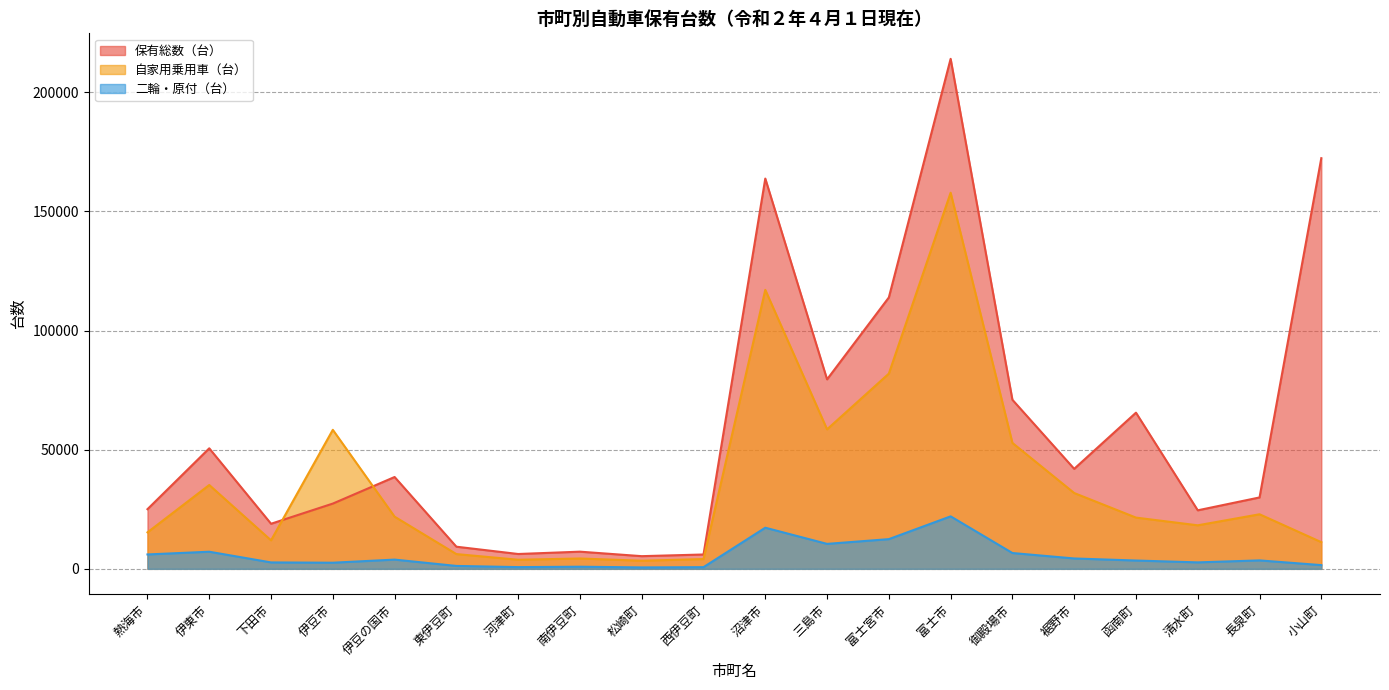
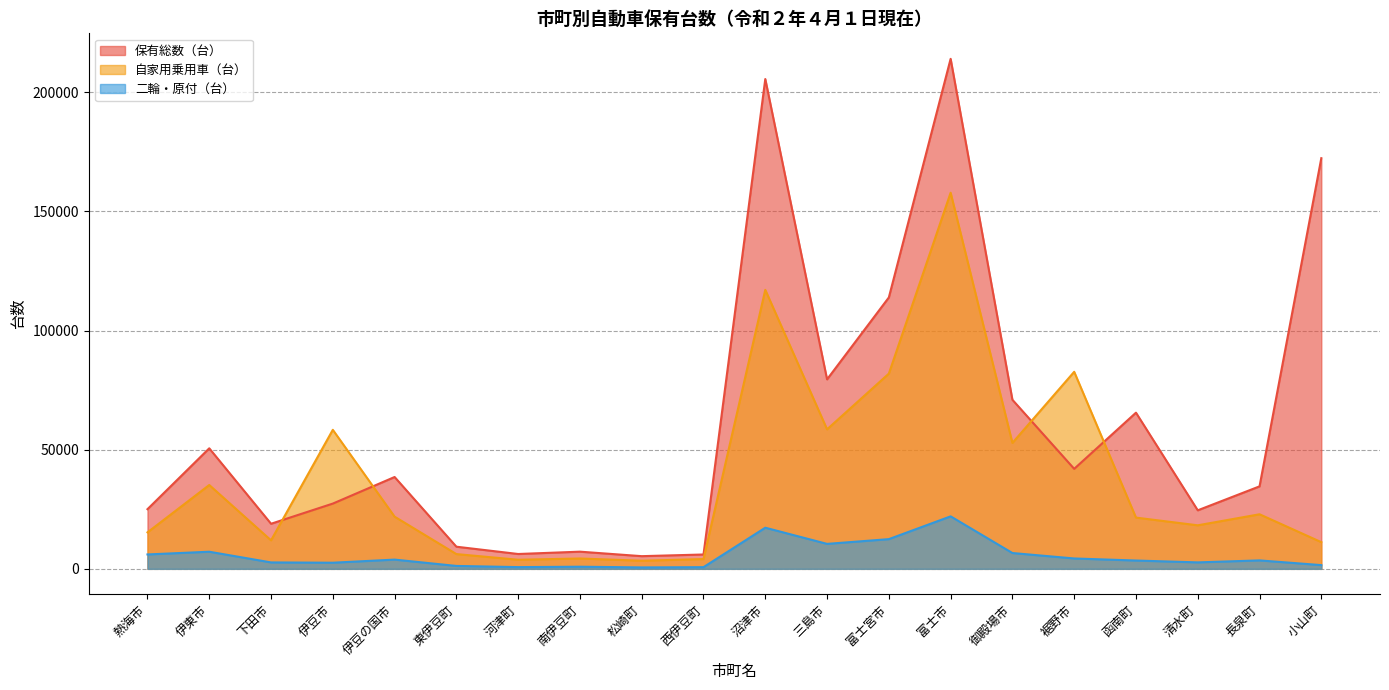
  {
    "保有総数（台）": {
      "熱海市": 25000,
      "伊東市": 51000,
      "下田市": 19000,
      "伊豆市": 27000,
      "伊豆の国市": 39000,
      "東伊豆町": 9000,
      "河津町": 6000,
      "南伊豆町": 7000,
      "松崎町": 5000,
      "西伊豆町": 6000,
-     "沼津市": 164000,
+     "沼津市": 206000,
      "三島市": 80000,
      "富士宮市": 114000,
      "富士市": 214000,
      "御殿場市": 71000,
      "裾野市": 42000,
      "函南町": 66000,
      "清水町": 25000,
-     "長泉町": 30000,
+     "長泉町": 35000,
      "小山町": 172000
    },
    "自家用乗用車（台）": {
      "熱海市": 15000,
      "伊東市": 35000,
      "下田市": 12000,
      "伊豆市": 58000,
      "伊豆の国市": 22000,
      "東伊豆町": 6000,
      "河津町": 4000,
      "南伊豆町": 4000,
      "松崎町": 3000,
      "西伊豆町": 4000,
      "沼津市": 117000,
      "三島市": 59000,
      "富士宮市": 82000,
      "富士市": 158000,
      "御殿場市": 53000,
-     "裾野市": 32000,
+     "裾野市": 83000,
      "函南町": 22000,
      "清水町": 18000,
      "長泉町": 23000,
      "小山町": 11000
    },
    "二輪・原付（台）": {
      "熱海市": 6000,
      "伊東市": 7000,
      "下田市": 3000,
      "伊豆市": 3000,
      "伊豆の国市": 4000,
      "東伊豆町": 1000,
      "河津町": 1000,
      "南伊豆町": 1000,
      "松崎町": 1000,
      "西伊豆町": 1000,
      "沼津市": 17000,
      "三島市": 10000,
      "富士宮市": 12000,
      "富士市": 22000,
      "御殿場市": 7000,
      "裾野市": 4000,
      "函南町": 3000,
      "清水町": 3000,
      "長泉町": 4000,
      "小山町": 2000
    }
  }
